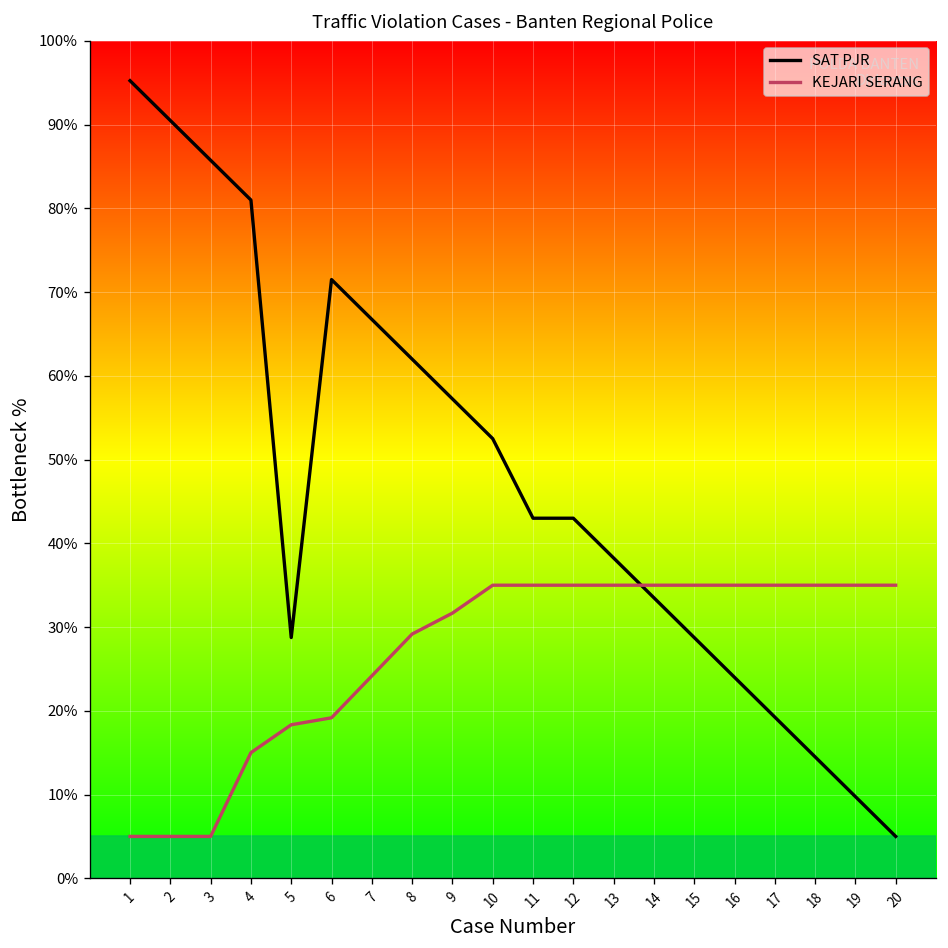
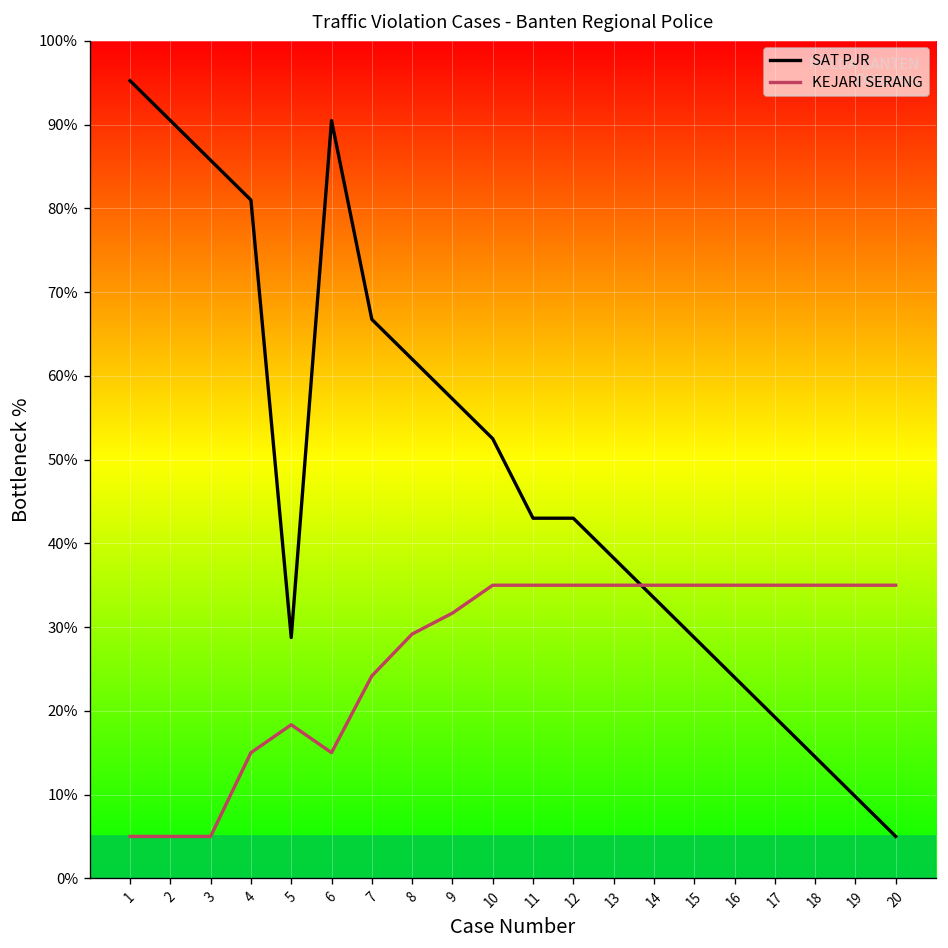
  {
    "SAT PJR": {
      "1": "95%",
      "2": "91%",
      "3": "86%",
      "4": "81%",
      "5": "29%",
-     "6": "72%",
+     "6": "91%",
      "7": "67%",
      "8": "62%",
      "9": "57%",
      "10": "53%",
      "11": "43%",
      "12": "43%",
      "13": "38%",
      "14": "34%",
      "15": "29%",
      "16": "24%",
      "17": "19%",
      "18": "15%",
      "19": "10%"
    },
    "KEJARI SERANG": {
      "4": "15%",
      "5": "18%",
-     "6": "19%",
+     "6": "15%",
      "7": "24%",
      "8": "29%",
      "9": "32%",
      "10": "35%",
      "11": "35%",
      "12": "35%",
      "13": "35%",
      "14": "35%",
      "15": "35%",
      "16": "35%",
      "17": "35%",
      "18": "35%",
      "19": "35%",
      "20": "35%"
    }
  }
